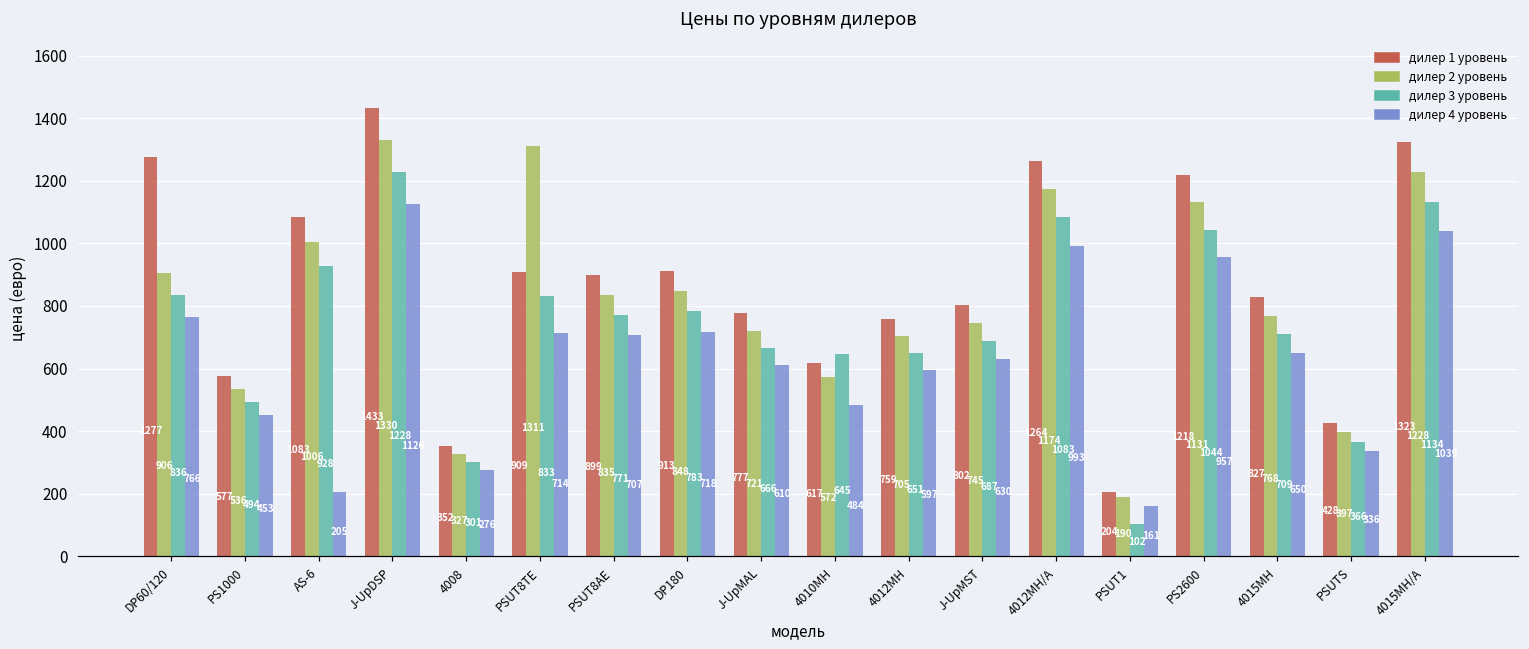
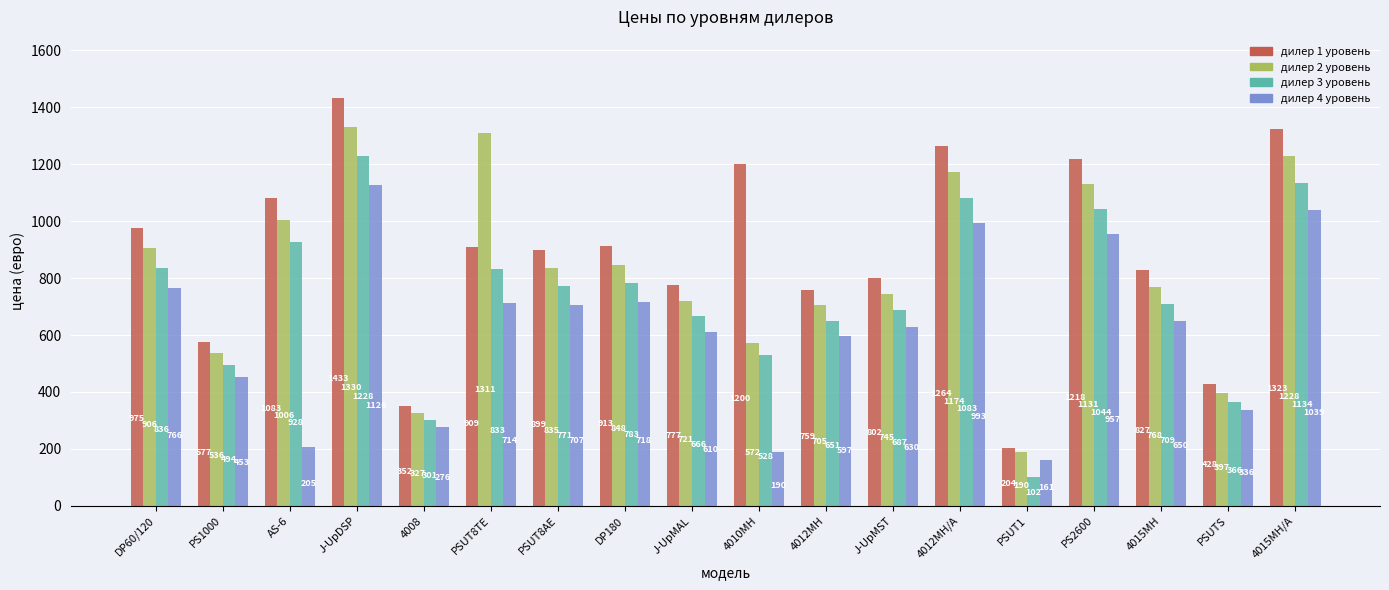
  {
    "дилер 1 уровень": {
-     "DP60/120": 1277,
+     "DP60/120": 975,
      "PS1000": 577,
      "AS-6": 1083,
      "J-UpDSP": 1433,
      "PSUT8TE": 909,
      "PSUT8AE": 899,
      "DP180": 913,
      "J-UpMAL": 777,
-     "4010MH": 617,
+     "4010MH": 1200,
      "4012MH": 759,
      "J-UpMST": 802,
      "4012MH/A": 1264,
      "PS2600": 1218,
      "4015MH": 827,
      "4015MH/A": 1323
    },
    "дилер 2 уровень": {
      "DP60/120": 906,
      "PS1000": 536,
      "AS-6": 1006,
      "J-UpDSP": 1330,
      "PSUT8TE": 1311,
      "PSUT8AE": 835,
      "DP180": 848,
      "J-UpMAL": 721,
      "4010MH": 572,
      "4012MH": 705,
      "J-UpMST": 745,
      "4012MH/A": 1174,
      "PS2600": 1131,
      "4015MH": 768,
      "4015MH/A": 1228
    },
    "дилер 3 уровень": {
      "DP60/120": 836,
      "PS1000": 494,
      "AS-6": 928,
      "J-UpDSP": 1228,
      "PSUT8TE": 833,
      "PSUT8AE": 771,
      "DP180": 783,
      "J-UpMAL": 666,
-     "4010MH": 645,
+     "4010MH": 528,
      "4012MH": 651,
      "J-UpMST": 687,
      "4012MH/A": 1083,
      "PSUT1": 102,
      "PS2600": 1044,
      "4015MH": 709,
      "4015MH/A": 1134
    },
    "дилер 4 уровень": {
      "DP60/120": 766,
      "PS1000": 453,
      "AS-6": 205,
      "J-UpDSP": 1126,
      "PSUT8TE": 714,
      "PSUT8AE": 707,
      "DP180": 718,
      "J-UpMAL": 610,
-     "4010MH": 484,
+     "4010MH": 190,
      "4012MH": 597,
      "J-UpMST": 630,
      "4012MH/A": 993,
      "PSUT1": 161,
      "PS2600": 957,
      "4015MH": 650,
      "4015MH/A": 1039
    }
  }
